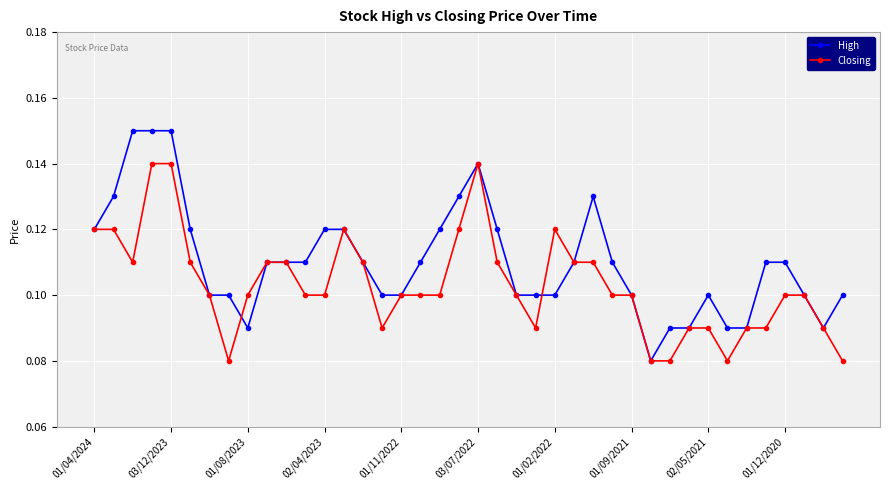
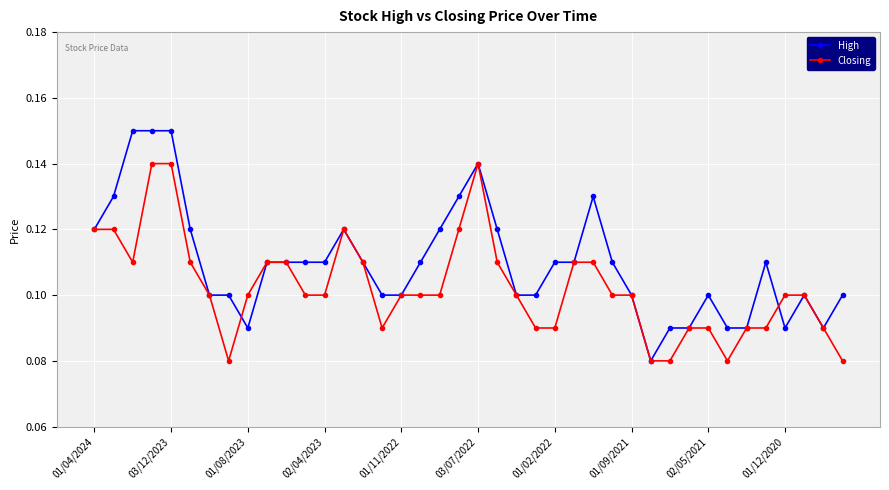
  {
    "High": {
      "03/12/2023": 0.15,
      "01/08/2023": 0.09,
-     "02/04/2023": 0.12,
-     "01/02/2022": 0.10,
+     "02/04/2023": 0.11,
+     "01/02/2022": 0.11,
      "02/05/2021": 0.10,
-     "01/12/2020": 0.11
+     "01/12/2020": 0.09
    },
    "Closing": {
      "03/12/2023": 0.14,
      "01/08/2023": 0.10,
      "02/04/2023": 0.10,
-     "01/02/2022": 0.12,
+     "01/02/2022": 0.09,
      "02/05/2021": 0.09,
      "01/12/2020": 0.10
    }
  }
